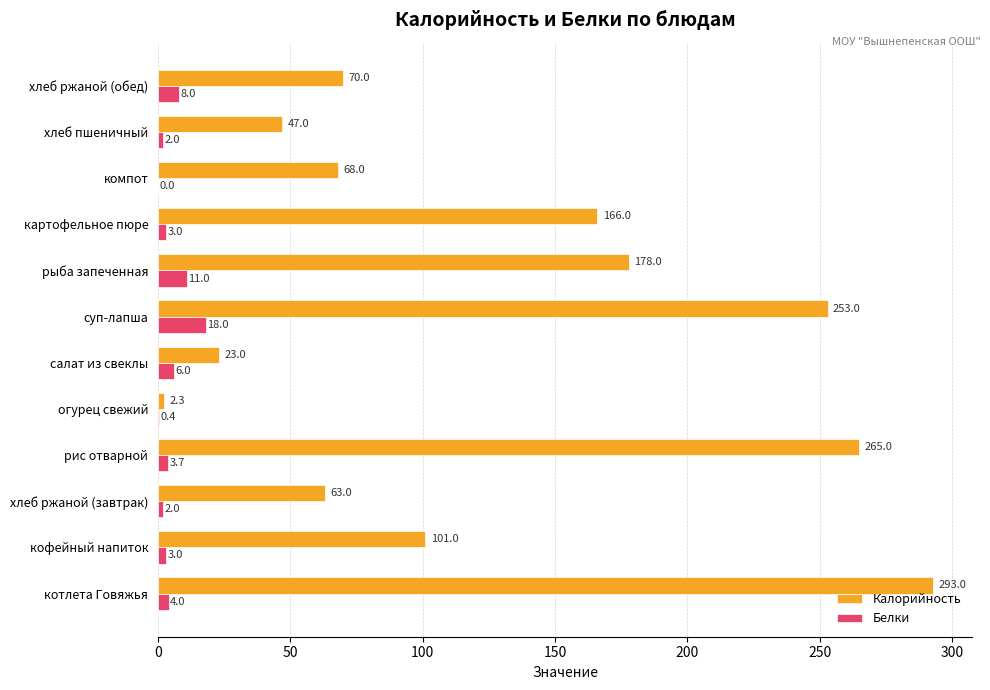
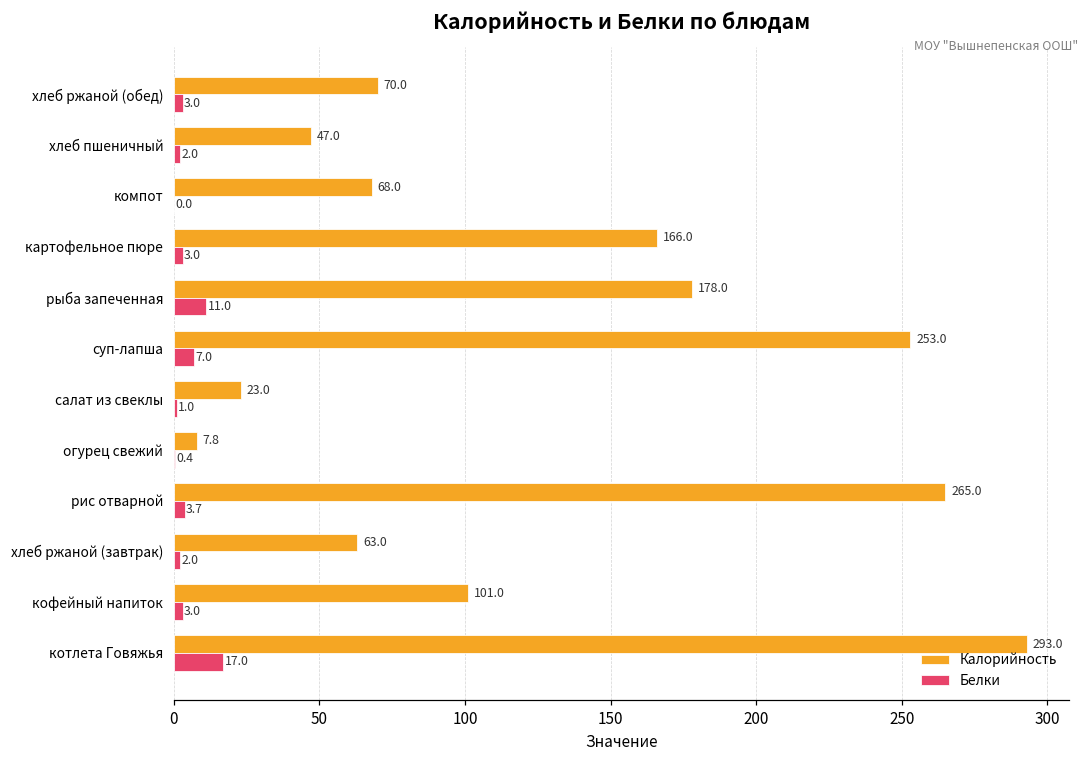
  {
    "Калорийность": {
      "хлеб ржаной (обед)": 70.0,
      "хлеб пшеничный": 47.0,
      "компот": 68.0,
      "картофельное пюре": 166.0,
      "рыба запеченная": 178.0,
      "суп-лапша": 253.0,
      "салат из свеклы": 23.0,
-     "огурец свежий": 2.3,
+     "огурец свежий": 7.8,
      "рис отварной": 265.0,
      "хлеб ржаной (завтрак)": 63.0,
      "кофейный напиток": 101.0,
      "котлета Говяжья": 293.0
    },
    "Белки": {
-     "хлеб ржаной (обед)": 8.0,
+     "хлеб ржаной (обед)": 3.0,
      "хлеб пшеничный": 2.0,
      "компот": 0.0,
      "картофельное пюре": 3.0,
      "рыба запеченная": 11.0,
-     "суп-лапша": 18.0,
-     "салат из свеклы": 6.0,
+     "суп-лапша": 7.0,
+     "салат из свеклы": 1.0,
      "огурец свежий": 0.4,
      "рис отварной": 3.7,
      "хлеб ржаной (завтрак)": 2.0,
      "кофейный напиток": 3.0,
-     "котлета Говяжья": 4.0
+     "котлета Говяжья": 17.0
    }
  }
